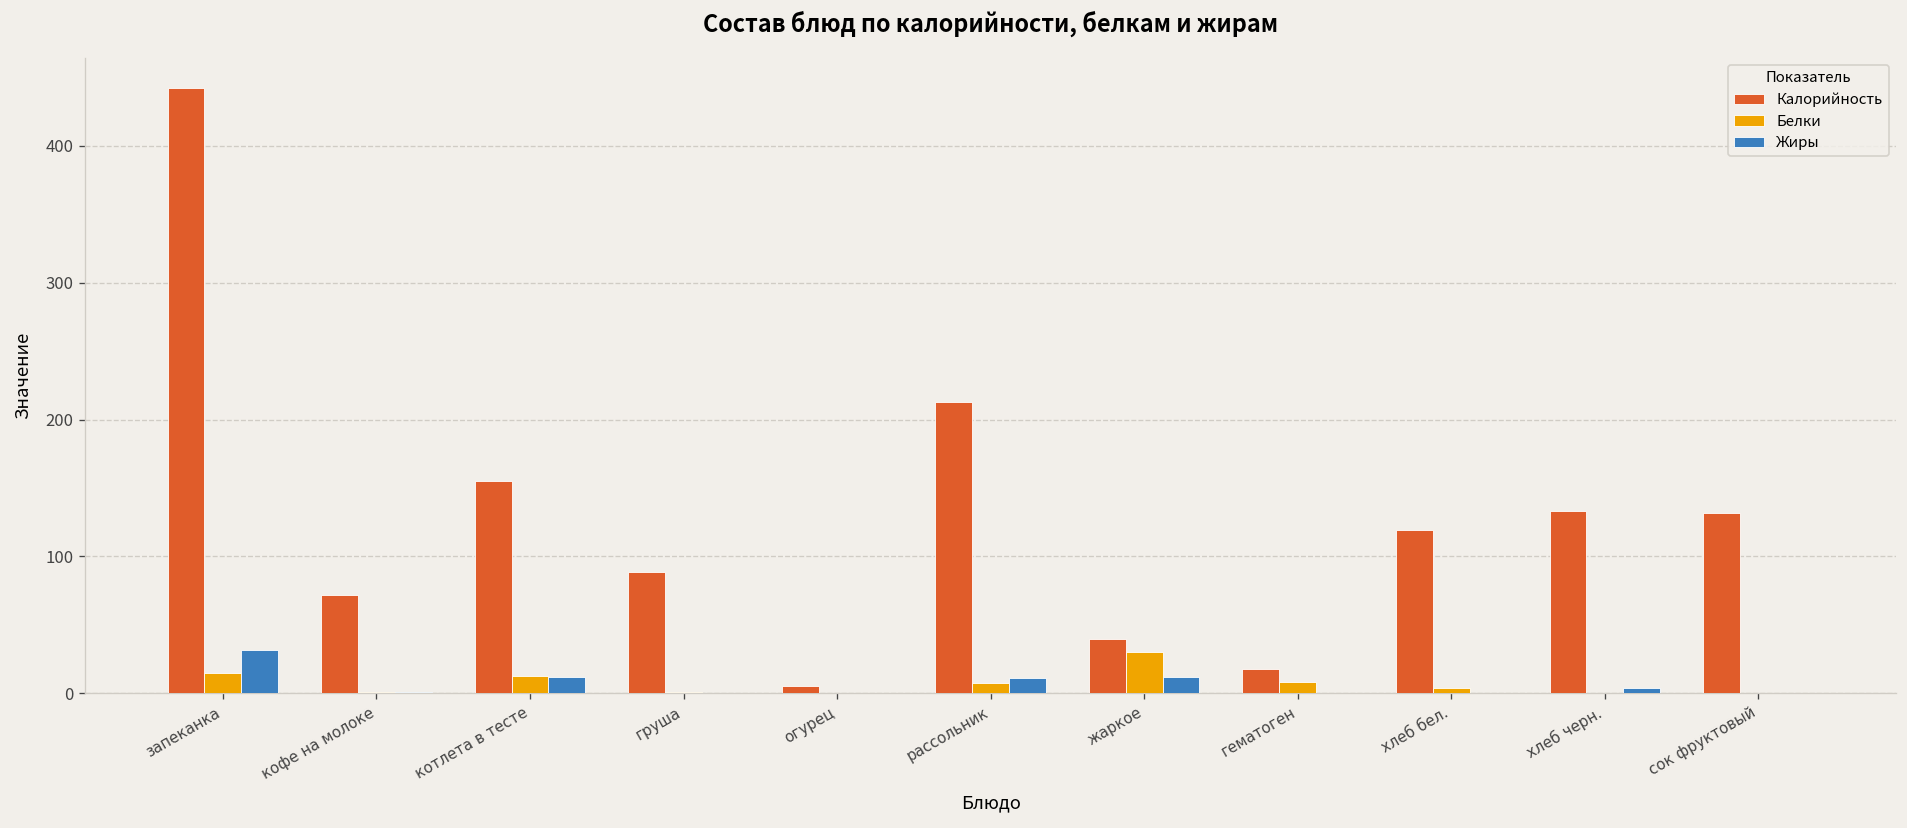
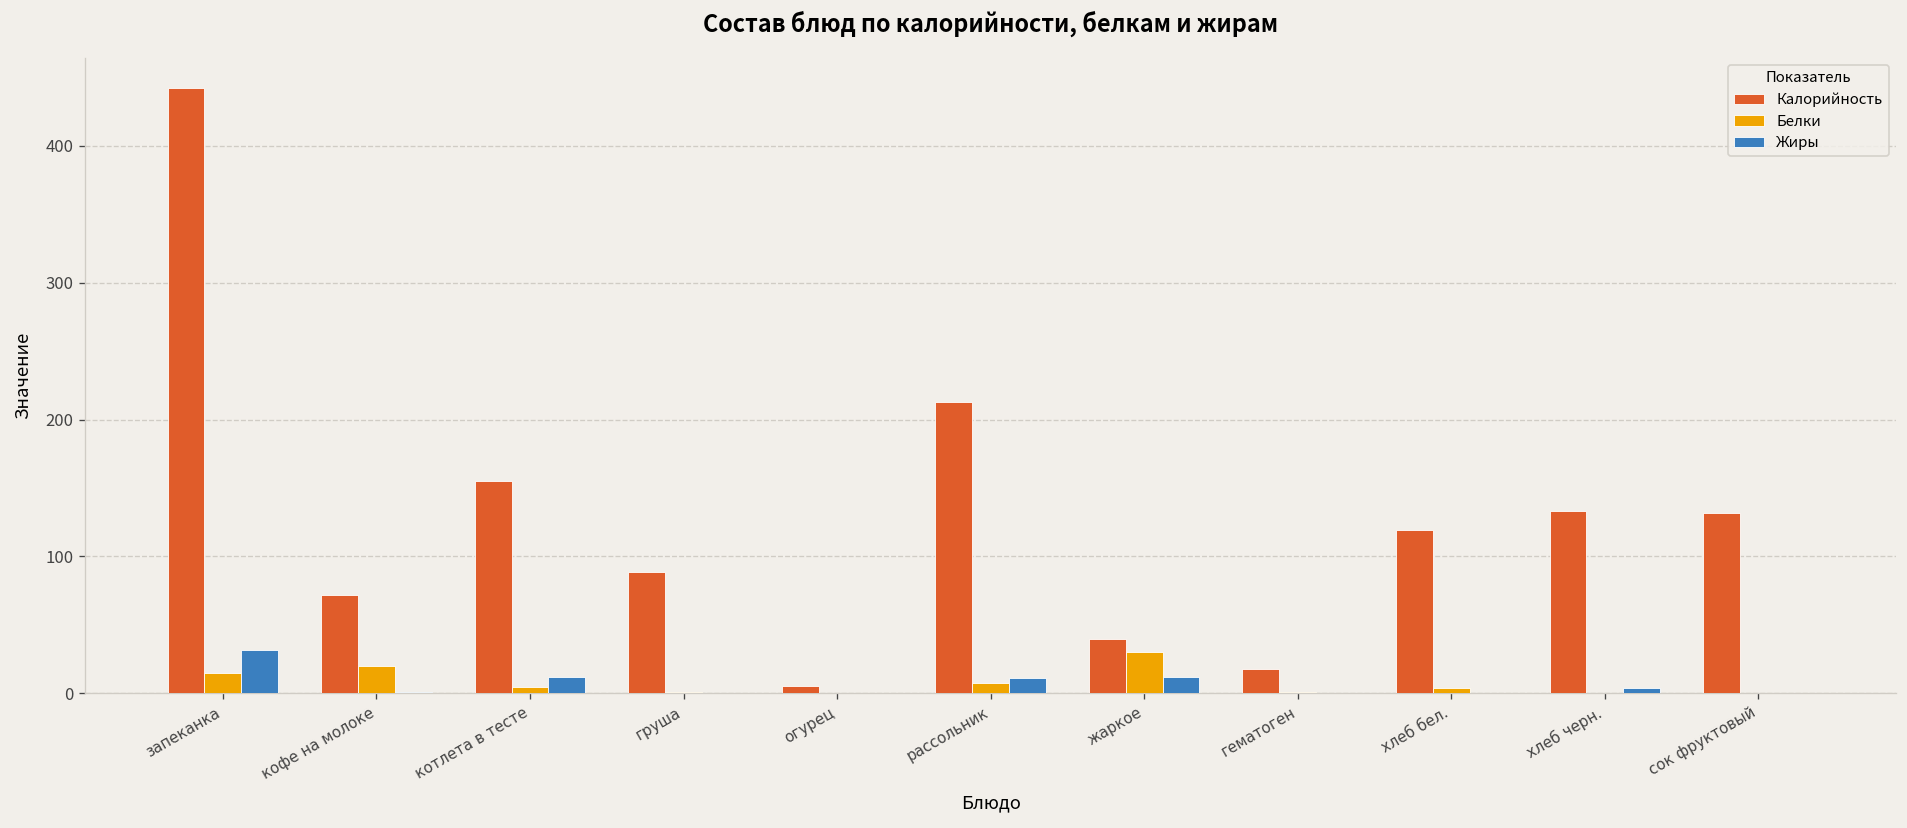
  {
    "Калорийность": {
      "запеканка": 442,
      "кофе на молоке": 72,
      "котлета в тесте": 155,
      "груша": 89,
      "огурец": 6,
      "рассольник": 213,
      "жаркое": 40,
      "гематоген": 18,
      "хлеб бел.": 119,
      "хлеб черн.": 133,
      "сок фруктовый": 132
    },
    "Белки": {
      "запеканка": 15,
-     "кофе на молоке": 1,
-     "котлета в тесте": 12,
+     "кофе на молоке": 20,
+     "котлета в тесте": 4,
      "рассольник": 7,
      "жаркое": 30,
-     "гематоген": 9,
+     "гематоген": 1,
      "хлеб бел.": 4
    },
    "Жиры": {
      "запеканка": 31,
      "котлета в тесте": 12,
      "груша": 0,
      "рассольник": 11,
      "жаркое": 12,
      "хлеб черн.": 4,
      "сок фруктовый": 0
    }
  }
